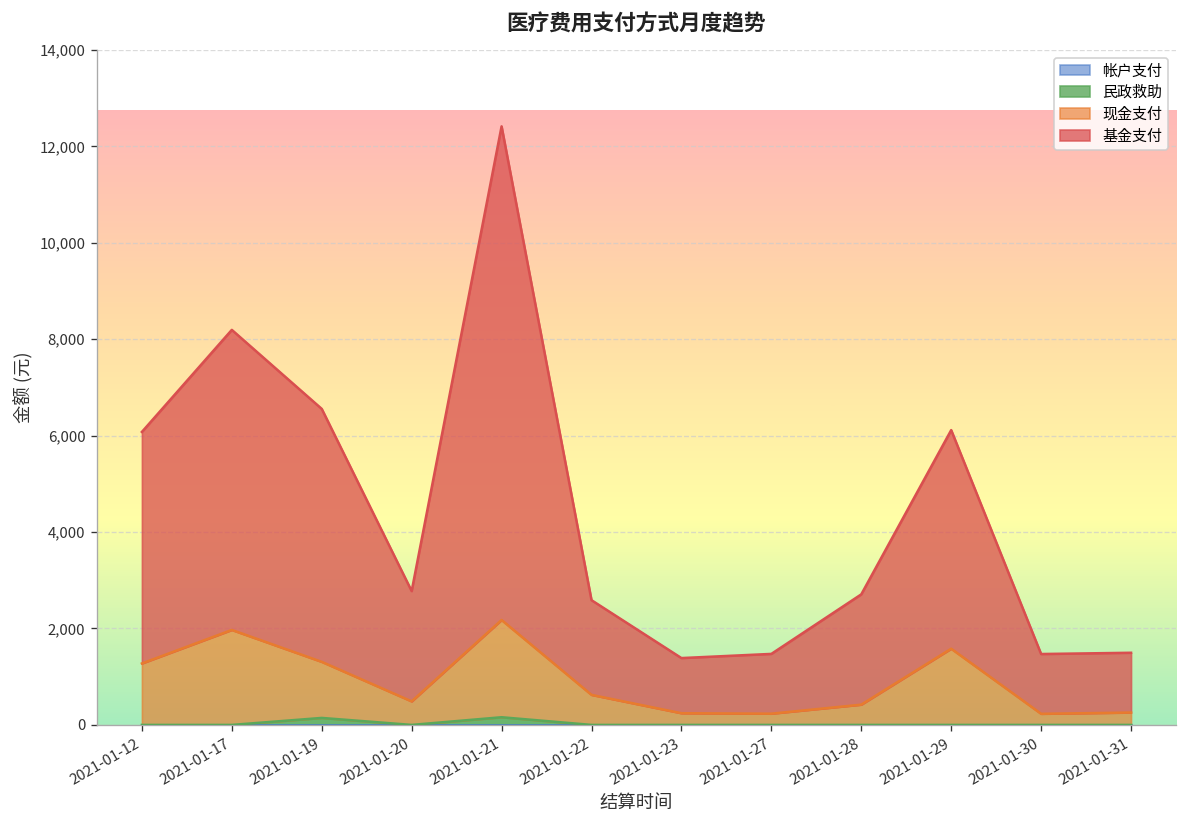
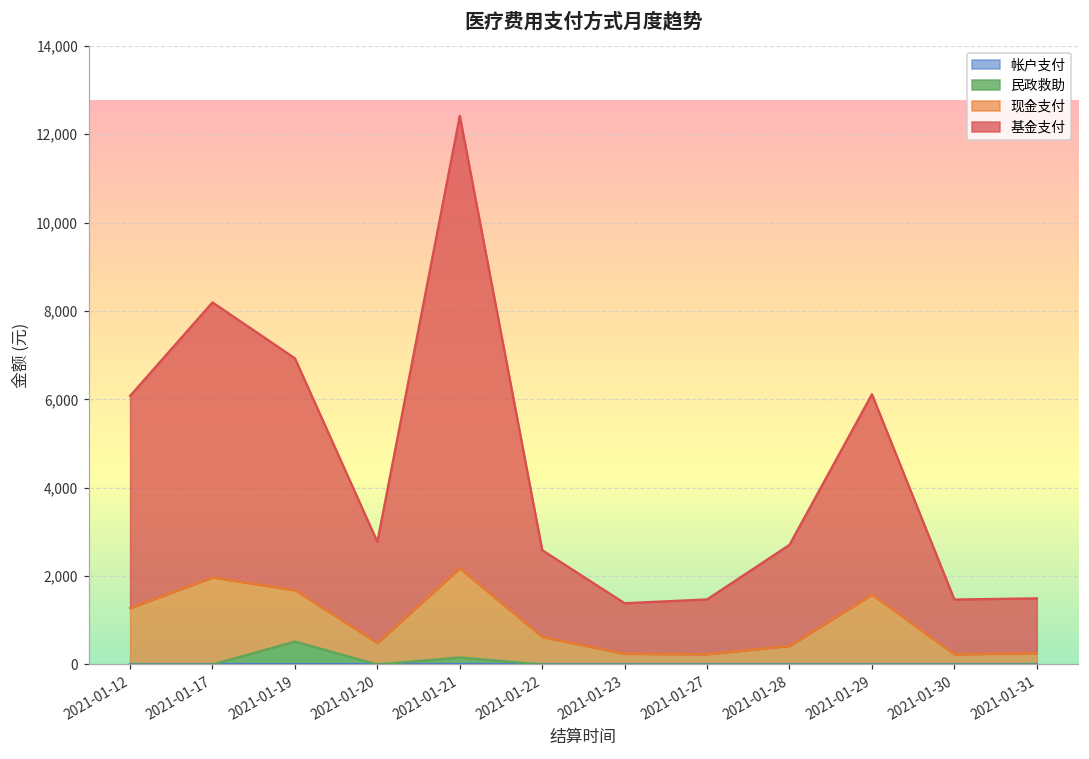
  {
    "帐户支付": {
      "2021-01-19": 0,
      "2021-01-21": 0
    },
    "民政救助": {
-     "2021-01-19": 100,
+     "2021-01-19": 500,
      "2021-01-21": 200
    }
  }
